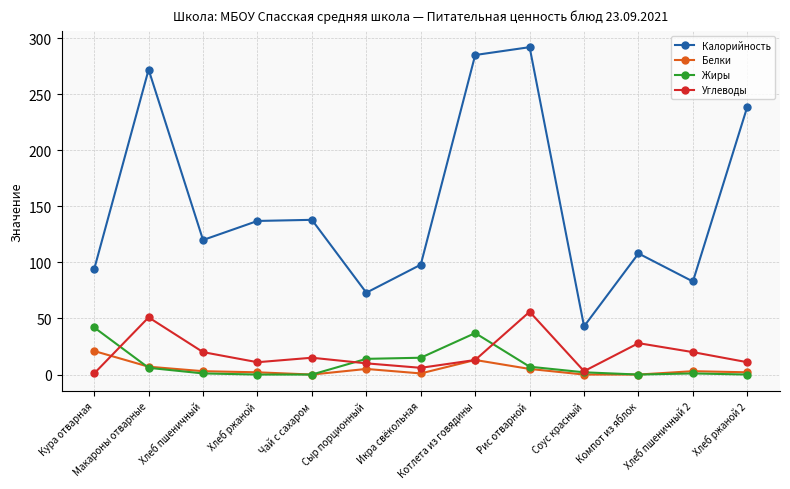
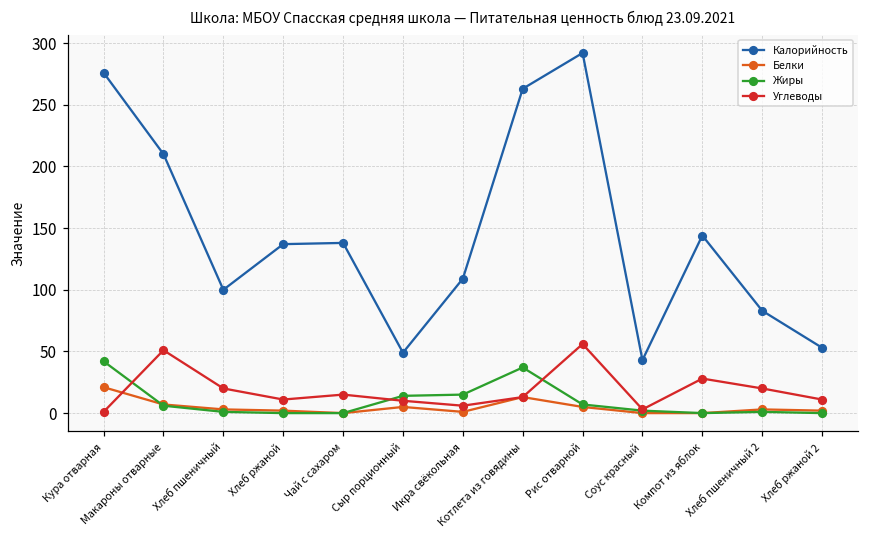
  {
    "Калорийность": {
-     "Кура отварная": 94,
-     "Макароны отварные": 272,
-     "Хлеб пшеничный": 120,
+     "Кура отварная": 276,
+     "Макароны отварные": 210,
+     "Хлеб пшеничный": 100,
      "Хлеб ржаной": 137,
      "Чай с сахаром": 138,
-     "Сыр порционный": 73,
-     "Икра свёкольная": 98,
-     "Котлета из говядины": 285,
+     "Сыр порционный": 49,
+     "Икра свёкольная": 109,
+     "Котлета из говядины": 263,
      "Рис отварной": 292,
      "Соус красный": 43,
-     "Компот из яблок": 108,
+     "Компот из яблок": 144,
      "Хлеб пшеничный 2": 83,
-     "Хлеб ржаной 2": 239
+     "Хлеб ржаной 2": 53
    },
    "Жиры": {
      "Кура отварная": 42,
      "Сыр порционный": 14,
      "Икра свёкольная": 15,
      "Котлета из говядины": 37
    }
  }
